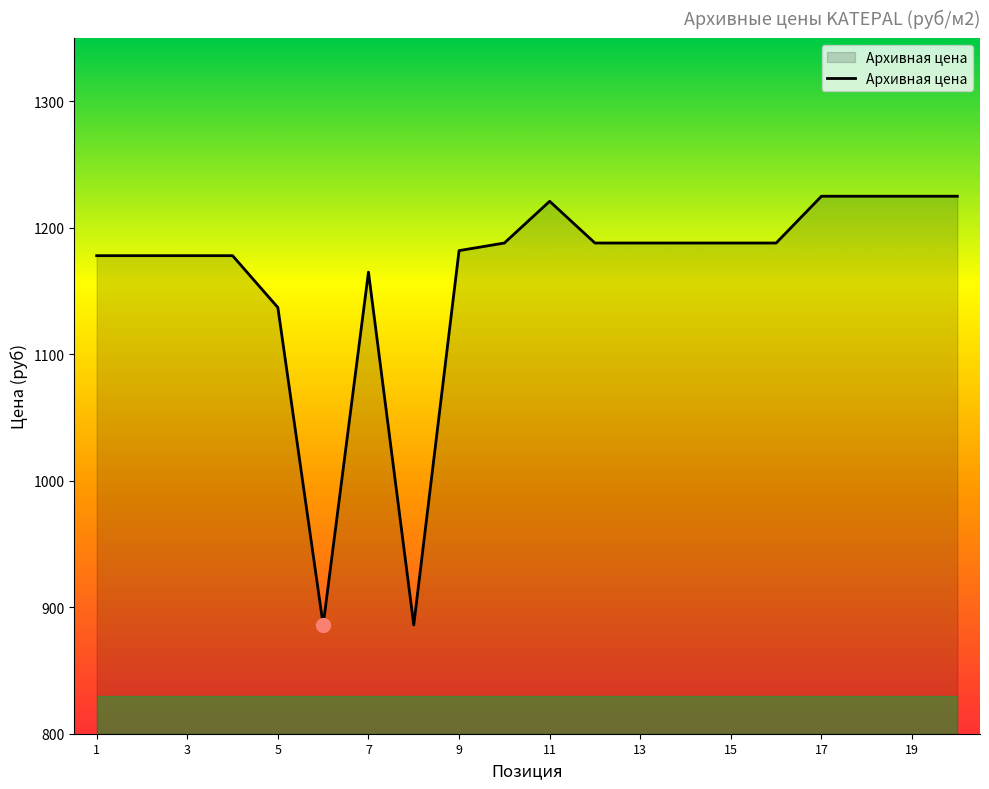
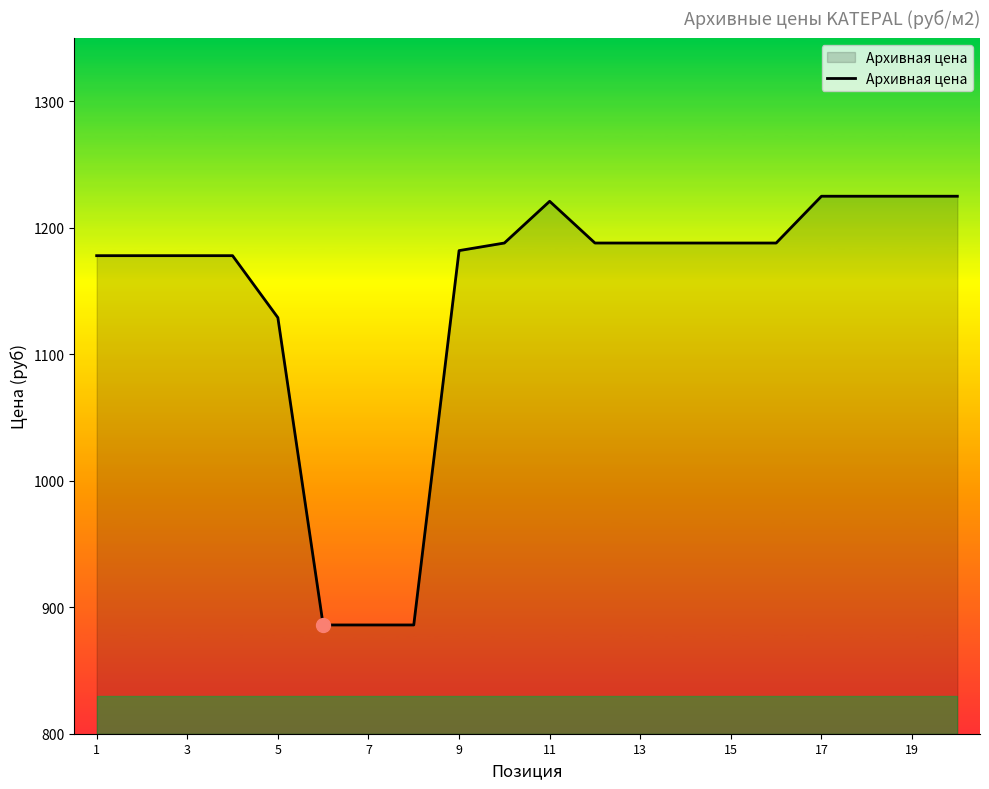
  {
    "Архивная цена": {
      "1": 1178,
      "3": 1178,
-     "5": 1137,
-     "7": 1165,
+     "5": 1129,
+     "7": 886,
      "9": 1182,
      "11": 1221,
      "13": 1188,
      "15": 1188,
      "17": 1225,
      "19": 1225
    }
  }
